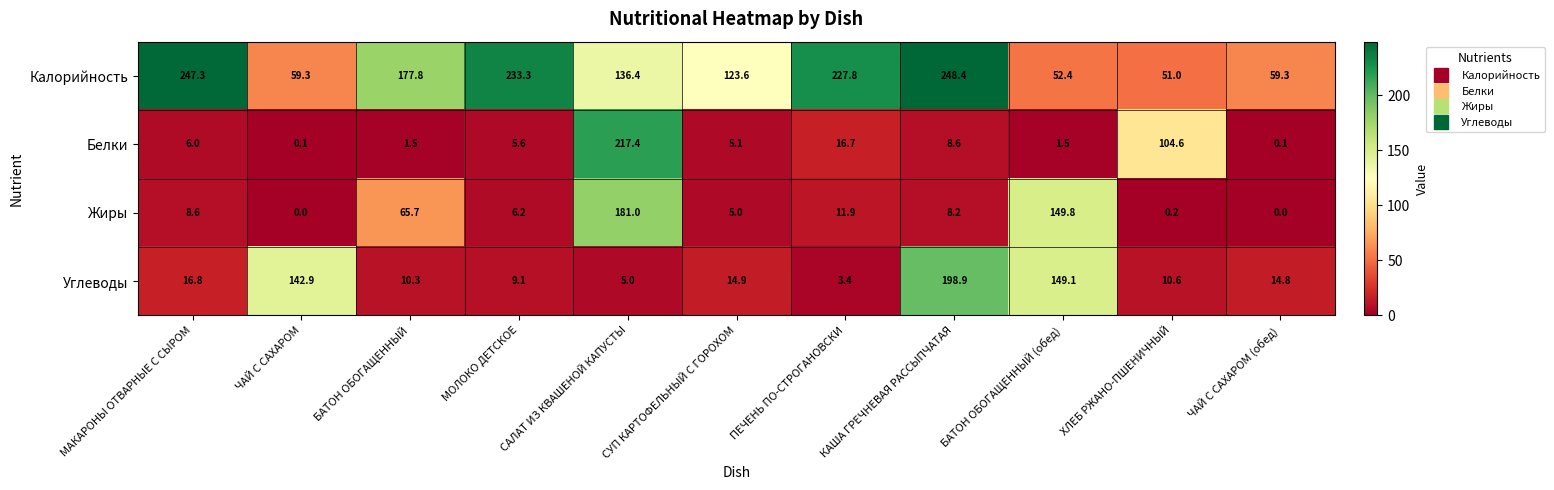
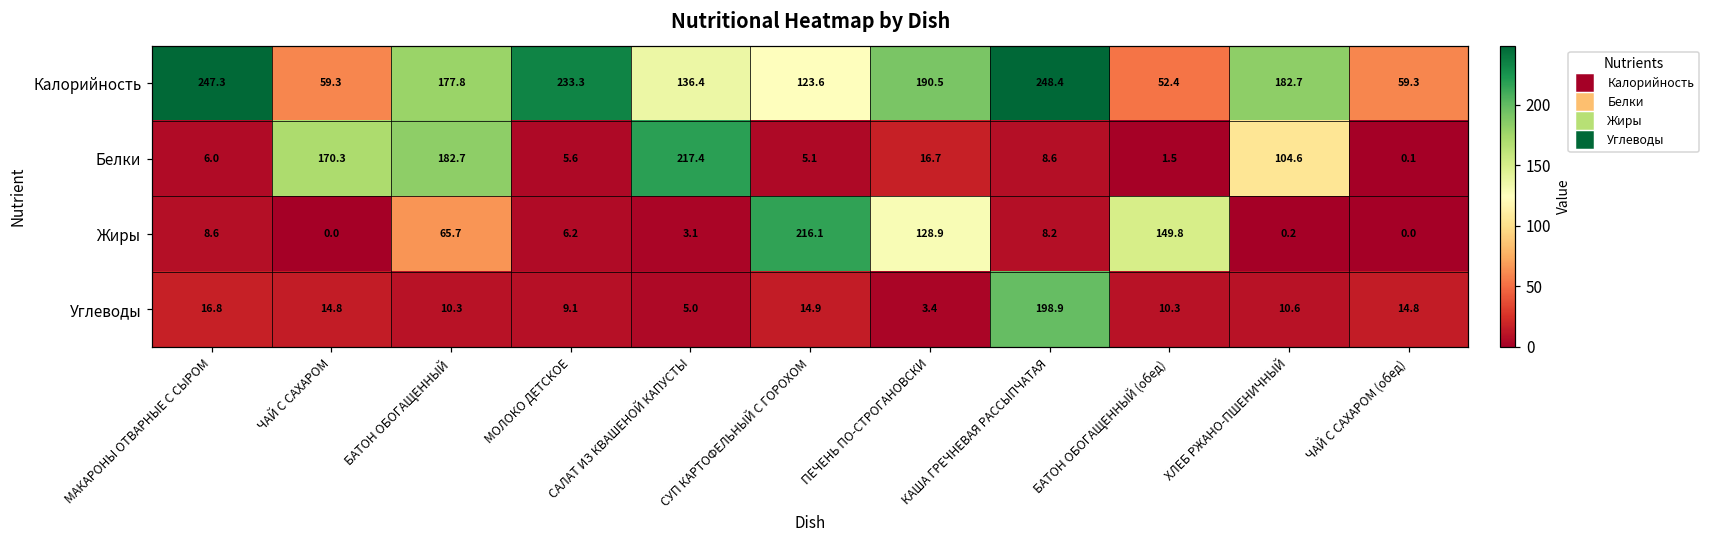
  {
    "Калорийность": {
      "МАКАРОНЫ ОТВАРНЫЕ С СЫРОМ": 247.3,
      "ЧАЙ С САХАРОМ": 59.3,
      "БАТОН ОБОГАЩЕННЫЙ": 177.8,
      "МОЛОКО ДЕТСКОЕ": 233.3,
      "САЛАТ ИЗ КВАШЕНОЙ КАПУСТЫ": 136.4,
      "СУП КАРТОФЕЛЬНЫЙ С ГОРОХОМ": 123.6,
-     "ПЕЧЕНЬ ПО-СТРОГАНОВСКИ": 227.8,
+     "ПЕЧЕНЬ ПО-СТРОГАНОВСКИ": 190.5,
      "КАША ГРЕЧНЕВАЯ РАССЫПЧАТАЯ": 248.4,
      "БАТОН ОБОГАЩЕННЫЙ (обед)": 52.4,
-     "ХЛЕБ РЖАНО-ПШЕНИЧНЫЙ": 51.0,
+     "ХЛЕБ РЖАНО-ПШЕНИЧНЫЙ": 182.7,
      "ЧАЙ С САХАРОМ (обед)": 59.3
    },
    "Белки": {
      "МАКАРОНЫ ОТВАРНЫЕ С СЫРОМ": 6.0,
-     "ЧАЙ С САХАРОМ": 0.1,
-     "БАТОН ОБОГАЩЕННЫЙ": 1.5,
+     "ЧАЙ С САХАРОМ": 170.3,
+     "БАТОН ОБОГАЩЕННЫЙ": 182.7,
      "МОЛОКО ДЕТСКОЕ": 5.6,
      "САЛАТ ИЗ КВАШЕНОЙ КАПУСТЫ": 217.4,
      "СУП КАРТОФЕЛЬНЫЙ С ГОРОХОМ": 5.1,
      "ПЕЧЕНЬ ПО-СТРОГАНОВСКИ": 16.7,
      "КАША ГРЕЧНЕВАЯ РАССЫПЧАТАЯ": 8.6,
      "БАТОН ОБОГАЩЕННЫЙ (обед)": 1.5,
      "ХЛЕБ РЖАНО-ПШЕНИЧНЫЙ": 104.6,
      "ЧАЙ С САХАРОМ (обед)": 0.1
    },
    "Жиры": {
      "МАКАРОНЫ ОТВАРНЫЕ С СЫРОМ": 8.6,
      "ЧАЙ С САХАРОМ": 0.0,
      "БАТОН ОБОГАЩЕННЫЙ": 65.7,
      "МОЛОКО ДЕТСКОЕ": 6.2,
-     "САЛАТ ИЗ КВАШЕНОЙ КАПУСТЫ": 181.0,
-     "СУП КАРТОФЕЛЬНЫЙ С ГОРОХОМ": 5.0,
-     "ПЕЧЕНЬ ПО-СТРОГАНОВСКИ": 11.9,
+     "САЛАТ ИЗ КВАШЕНОЙ КАПУСТЫ": 3.1,
+     "СУП КАРТОФЕЛЬНЫЙ С ГОРОХОМ": 216.1,
+     "ПЕЧЕНЬ ПО-СТРОГАНОВСКИ": 128.9,
      "КАША ГРЕЧНЕВАЯ РАССЫПЧАТАЯ": 8.2,
      "БАТОН ОБОГАЩЕННЫЙ (обед)": 149.8,
      "ХЛЕБ РЖАНО-ПШЕНИЧНЫЙ": 0.2,
      "ЧАЙ С САХАРОМ (обед)": 0.0
    },
    "Углеводы": {
      "МАКАРОНЫ ОТВАРНЫЕ С СЫРОМ": 16.8,
-     "ЧАЙ С САХАРОМ": 142.9,
+     "ЧАЙ С САХАРОМ": 14.8,
      "БАТОН ОБОГАЩЕННЫЙ": 10.3,
      "МОЛОКО ДЕТСКОЕ": 9.1,
      "САЛАТ ИЗ КВАШЕНОЙ КАПУСТЫ": 5.0,
      "СУП КАРТОФЕЛЬНЫЙ С ГОРОХОМ": 14.9,
      "ПЕЧЕНЬ ПО-СТРОГАНОВСКИ": 3.4,
      "КАША ГРЕЧНЕВАЯ РАССЫПЧАТАЯ": 198.9,
-     "БАТОН ОБОГАЩЕННЫЙ (обед)": 149.1,
+     "БАТОН ОБОГАЩЕННЫЙ (обед)": 10.3,
      "ХЛЕБ РЖАНО-ПШЕНИЧНЫЙ": 10.6,
      "ЧАЙ С САХАРОМ (обед)": 14.8
    }
  }
